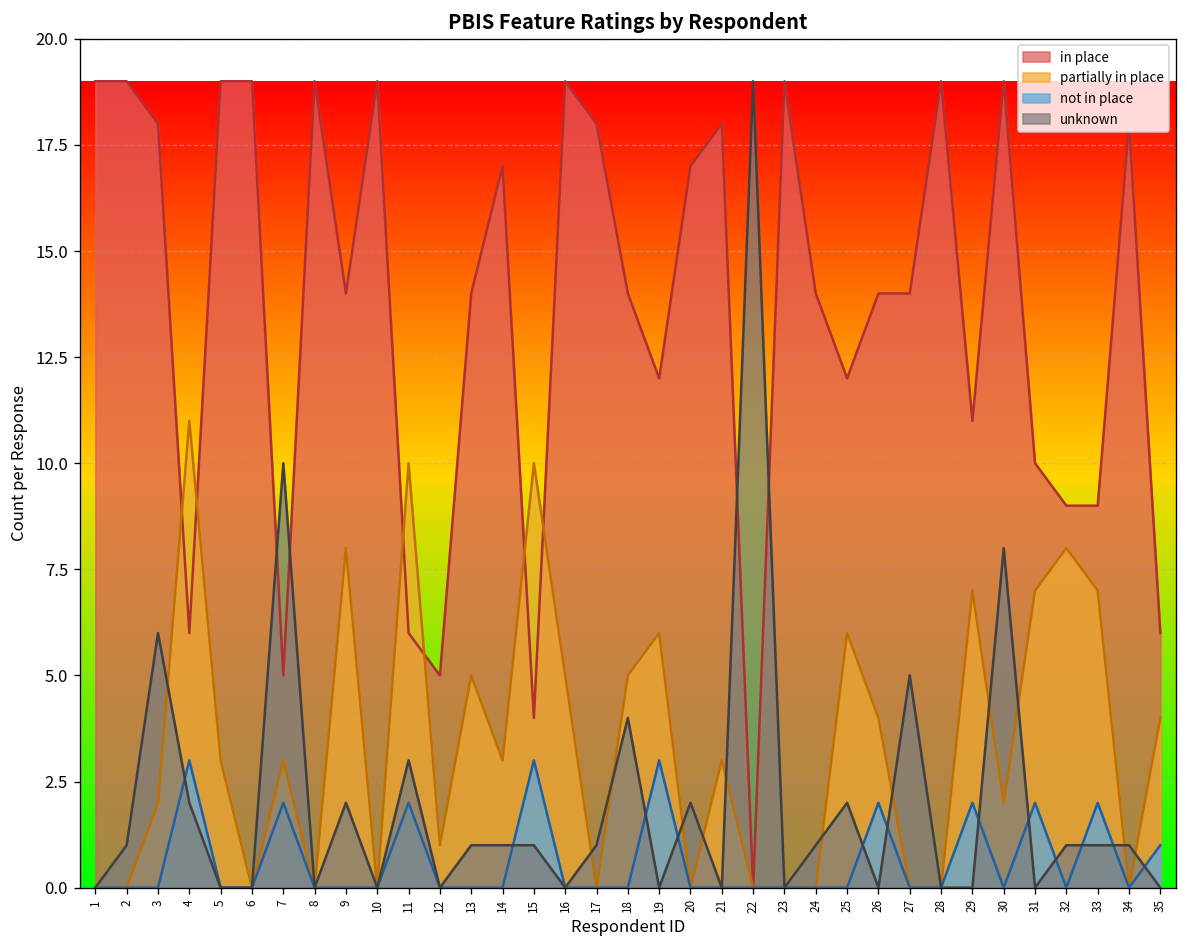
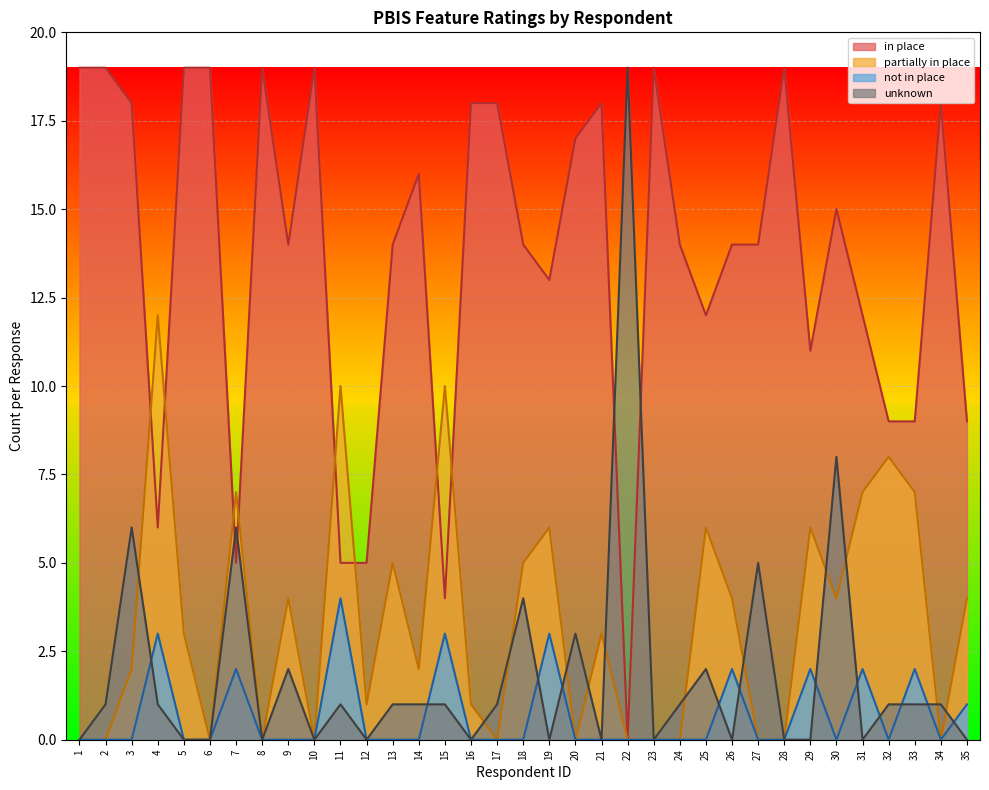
  {
    "in place": {
      "1": 19,
      "2": 19,
      "3": 18,
      "4": 6,
      "5": 19,
      "6": 19,
      "7": 5,
      "8": 19,
      "9": 14,
      "10": 19,
-     "11": 6,
+     "11": 5,
      "12": 5,
      "13": 14,
-     "14": 17,
+     "14": 16,
      "15": 4,
-     "16": 19,
+     "16": 18,
      "17": 18,
      "18": 14,
-     "19": 12,
+     "19": 13,
      "20": 17,
      "21": 18,
      "23": 19,
      "24": 14,
      "25": 12,
      "26": 14,
      "27": 14,
      "28": 19,
      "29": 11,
-     "30": 19,
-     "31": 10,
+     "30": 15,
+     "31": 12,
      "32": 9,
      "33": 9,
-     "35": 6
+     "35": 9
    },
    "partially in place": {
      "3": 2,
-     "4": 11,
+     "4": 12,
      "5": 3,
-     "7": 3,
-     "9": 8,
+     "7": 7,
+     "9": 4,
      "11": 10,
      "12": 1,
      "13": 5,
-     "14": 3,
+     "14": 2,
      "15": 10,
-     "16": 5,
+     "16": 1,
      "18": 5,
      "19": 6,
      "21": 3,
      "25": 6,
      "26": 4,
-     "29": 7,
-     "30": 2,
+     "29": 6,
+     "30": 4,
      "31": 7,
      "32": 8,
      "33": 7,
      "35": 4
    },
    "not in place": {
      "3": 0,
      "4": 3,
      "7": 2,
      "9": 0,
-     "11": 2,
+     "11": 4,
      "13": 0,
      "14": 0,
      "15": 3,
      "18": 0,
      "19": 3,
      "25": 0,
      "26": 2,
      "29": 2,
      "30": 0,
      "31": 2,
      "32": 0,
      "33": 2,
      "35": 1
    },
    "unknown": {
      "2": 1,
      "3": 6,
-     "4": 2,
-     "7": 10,
+     "4": 1,
+     "7": 6,
      "9": 2,
-     "11": 3,
+     "11": 1,
      "13": 1,
      "14": 1,
      "15": 1,
      "17": 1,
      "18": 4,
      "19": 0,
-     "20": 2,
+     "20": 3,
      "22": 19,
      "24": 1,
      "25": 2,
      "26": 0,
      "27": 5,
      "29": 0,
      "30": 8,
      "31": 0,
      "32": 1,
      "33": 1,
      "34": 1,
      "35": 0
    }
  }
